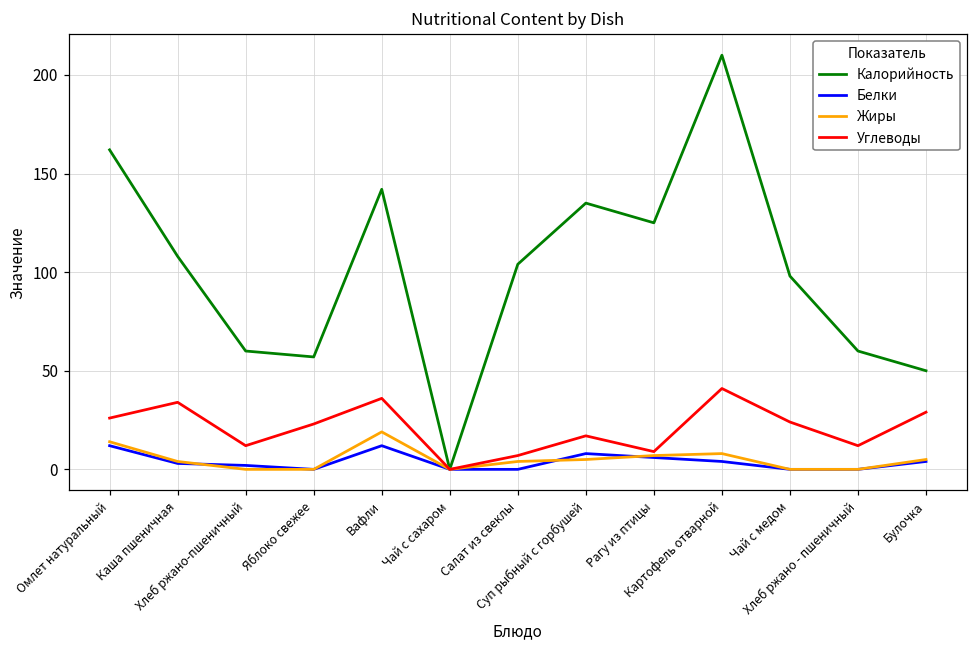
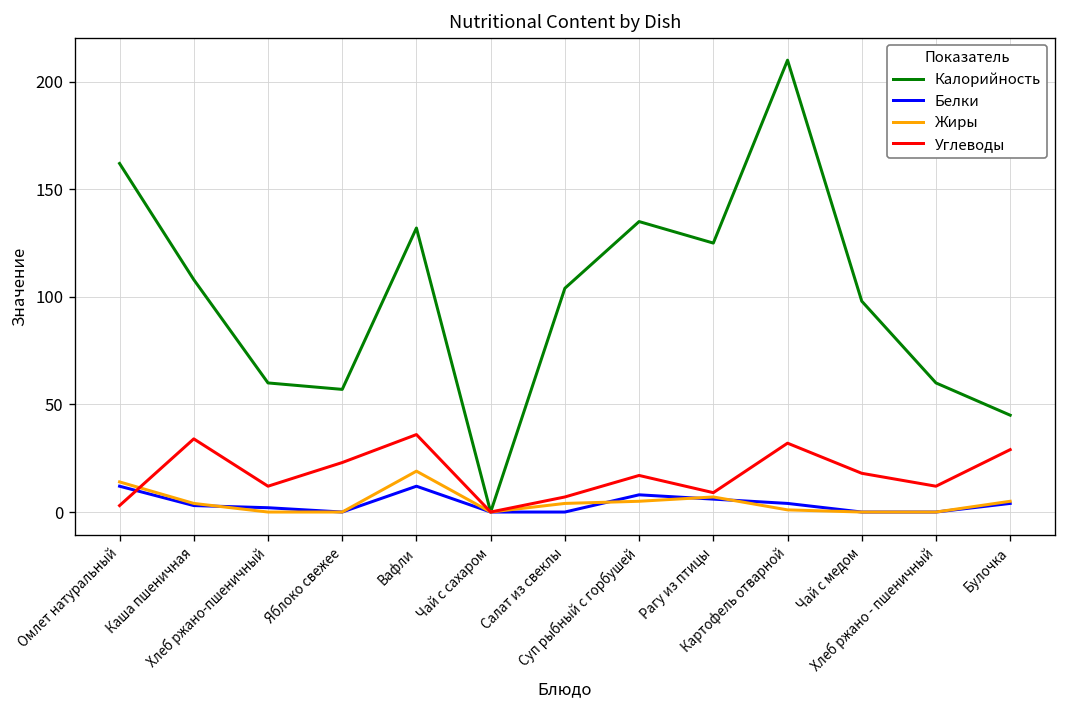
  {
    "Калорийность": {
      "Омлет натуральный": 162,
      "Каша пшеничная": 108,
      "Хлеб ржано-пшеничный": 60,
      "Яблоко свежее": 57,
-     "Вафли": 142,
+     "Вафли": 132,
      "Салат из свеклы": 104,
      "Суп рыбный с горбушей": 135,
      "Рагу из птицы": 125,
      "Картофель отварной": 210,
      "Чай с медом": 98,
      "Хлеб ржано - пшеничный": 60,
-     "Булочка": 50
+     "Булочка": 45
    },
    "Белки": {
      "Омлет натуральный": 12,
      "Хлеб ржано-пшеничный": 2,
      "Вафли": 12,
      "Салат из свеклы": 0,
      "Суп рыбный с горбушей": 8,
      "Картофель отварной": 4
    },
    "Жиры": {
      "Омлет натуральный": 14,
      "Хлеб ржано-пшеничный": 0,
      "Вафли": 19,
      "Салат из свеклы": 4,
      "Суп рыбный с горбушей": 5,
-     "Картофель отварной": 8
+     "Картофель отварной": 1
    },
    "Углеводы": {
-     "Омлет натуральный": 26,
+     "Омлет натуральный": 3,
      "Каша пшеничная": 34,
      "Хлеб ржано-пшеничный": 12,
      "Яблоко свежее": 23,
      "Вафли": 36,
      "Салат из свеклы": 7,
      "Суп рыбный с горбушей": 17,
      "Рагу из птицы": 9,
-     "Картофель отварной": 41,
-     "Чай с медом": 24,
+     "Картофель отварной": 32,
+     "Чай с медом": 18,
      "Хлеб ржано - пшеничный": 12,
      "Булочка": 29
    }
  }
